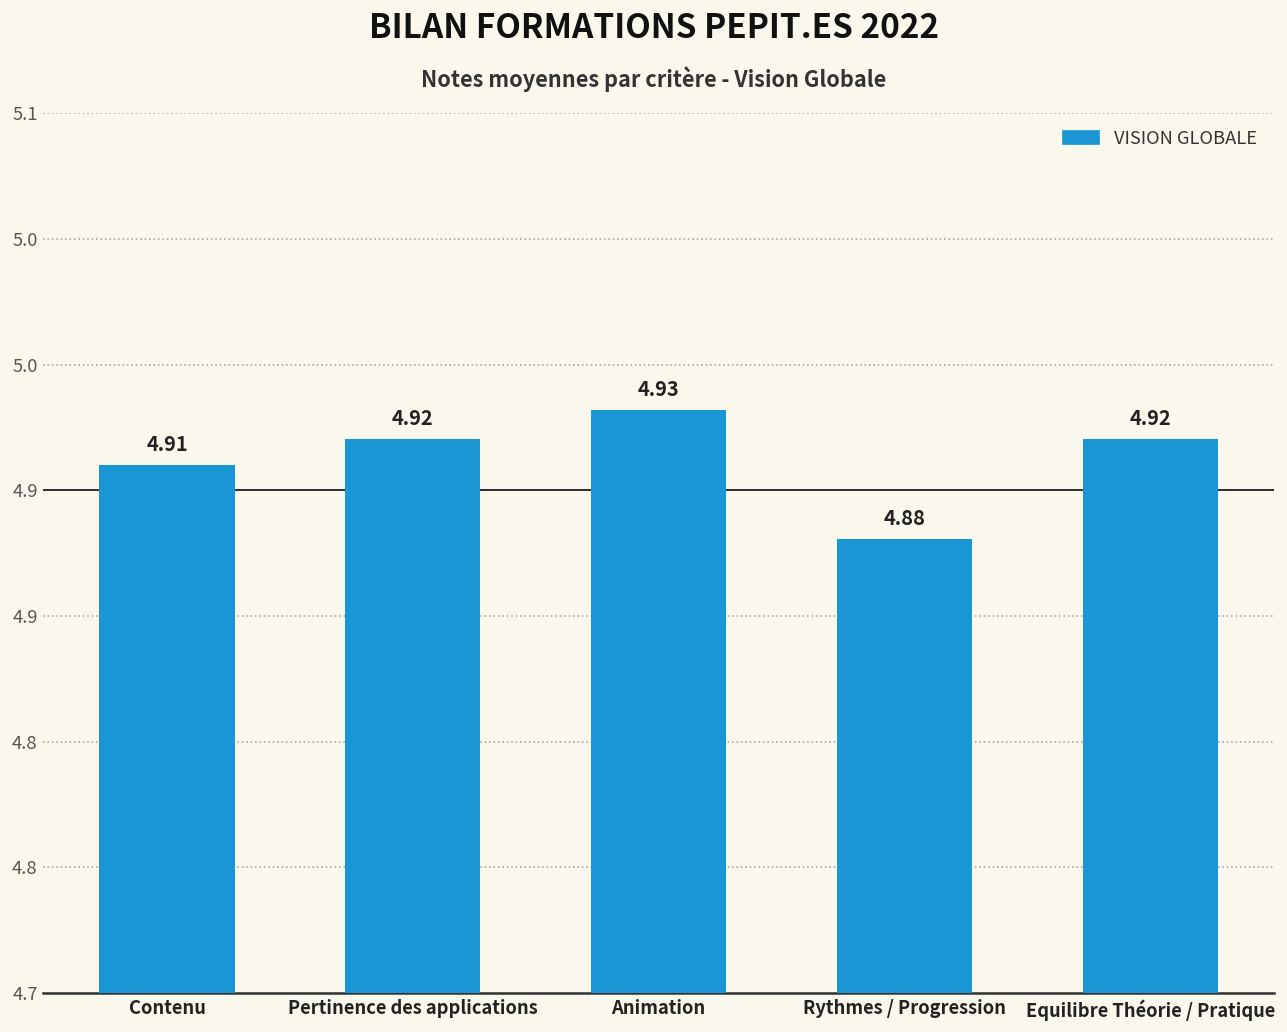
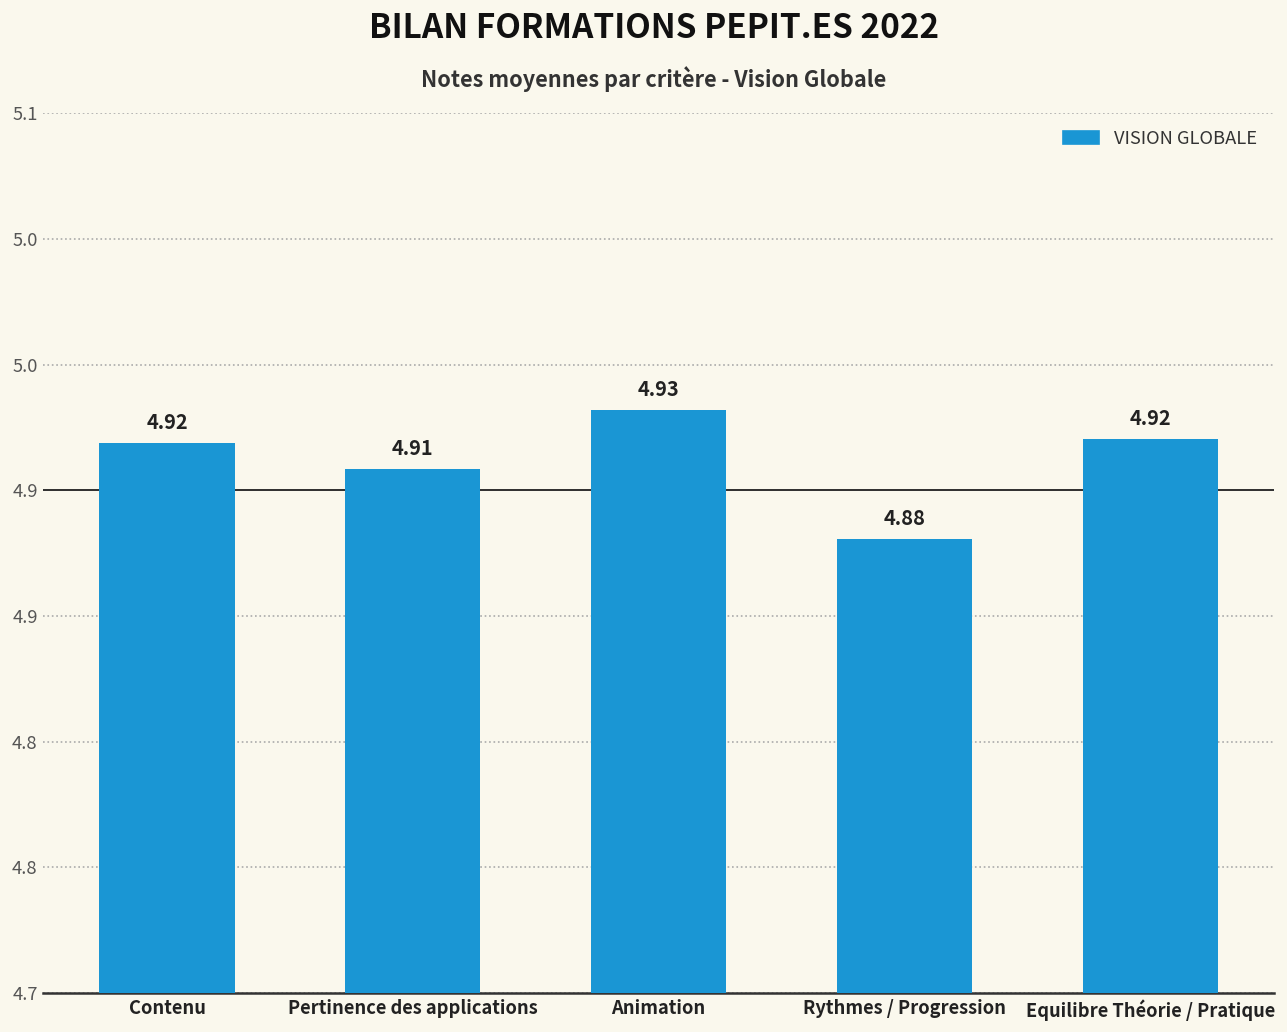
  {
-   "Contenu": 4.91,
-   "Pertinence des applications": 4.92,
+   "Contenu": 4.92,
+   "Pertinence des applications": 4.91,
    "Animation": 4.93,
    "Rythmes / Progression": 4.88,
    "Equilibre Théorie / Pratique": 4.92
  }
